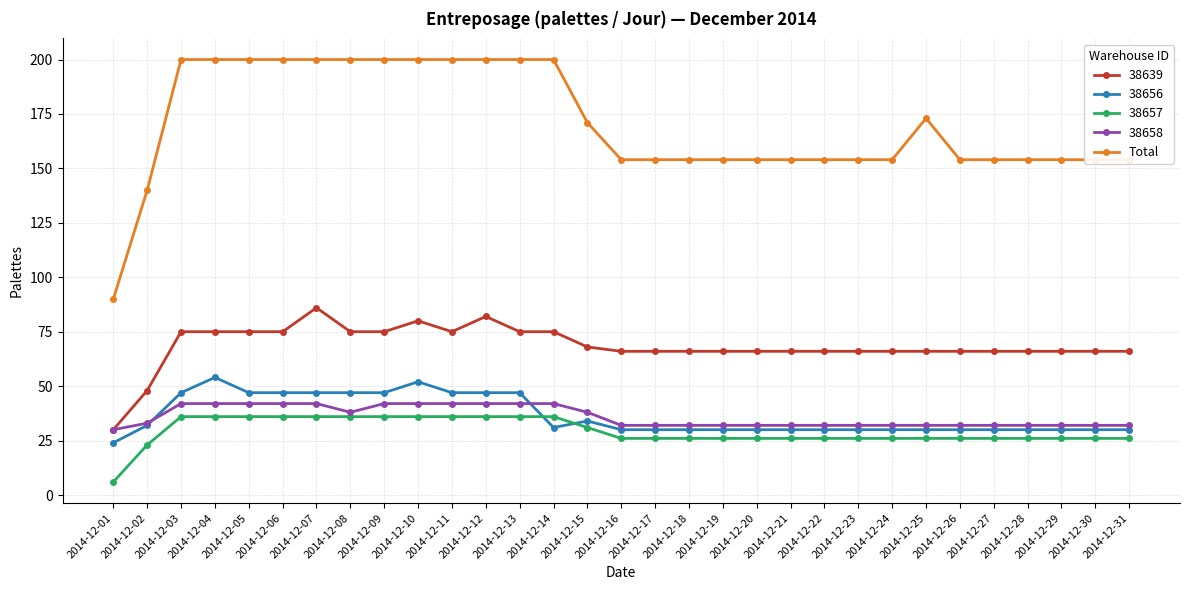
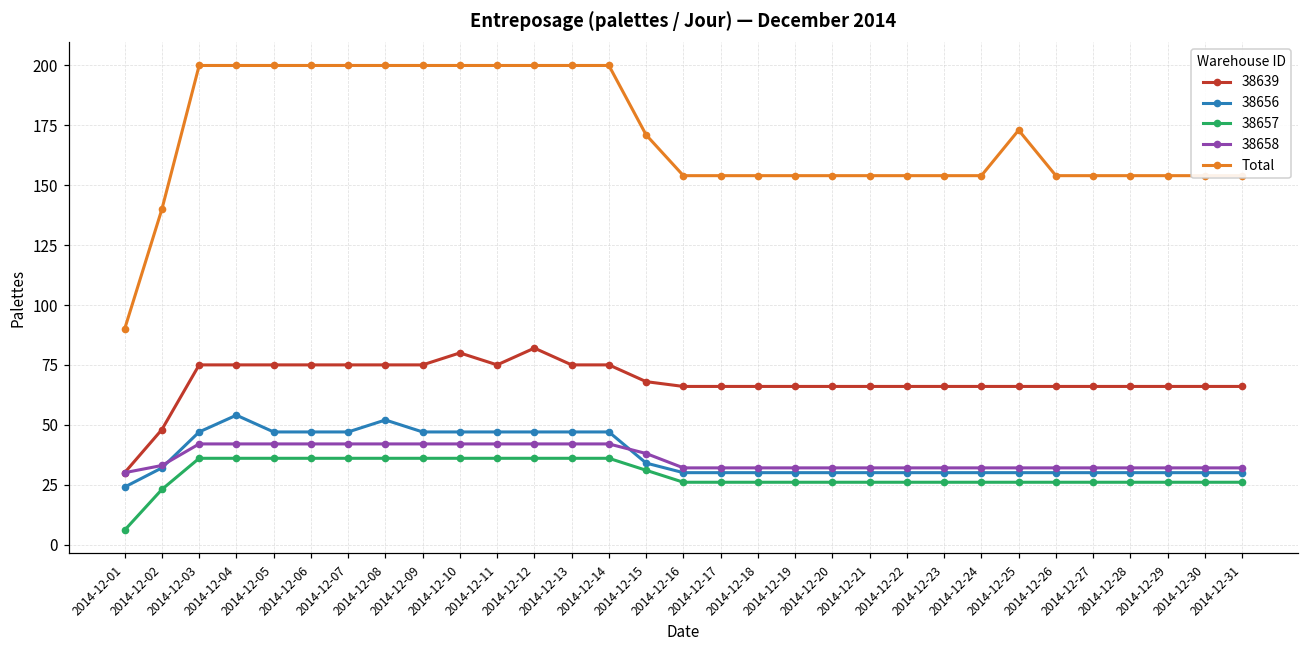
  {
    "38639": {
      "2014-12-02": 48,
      "2014-12-03": 75,
      "2014-12-04": 75,
      "2014-12-05": 75,
      "2014-12-06": 75,
-     "2014-12-07": 86,
+     "2014-12-07": 75,
      "2014-12-08": 75,
      "2014-12-09": 75,
      "2014-12-10": 80,
      "2014-12-11": 75,
      "2014-12-12": 82,
      "2014-12-13": 75,
      "2014-12-14": 75,
      "2014-12-15": 68,
      "2014-12-16": 66,
      "2014-12-17": 66,
      "2014-12-18": 66,
      "2014-12-19": 66,
      "2014-12-20": 66,
      "2014-12-21": 66,
      "2014-12-22": 66,
      "2014-12-23": 66,
      "2014-12-24": 66,
      "2014-12-25": 66,
      "2014-12-26": 66,
      "2014-12-27": 66,
      "2014-12-28": 66,
      "2014-12-29": 66,
      "2014-12-30": 66,
      "2014-12-31": 66
    },
    "38656": {
      "2014-12-01": 24,
      "2014-12-03": 47,
      "2014-12-04": 54,
      "2014-12-05": 47,
      "2014-12-06": 47,
      "2014-12-07": 47,
-     "2014-12-08": 47,
+     "2014-12-08": 52,
      "2014-12-09": 47,
-     "2014-12-10": 52,
+     "2014-12-10": 47,
      "2014-12-11": 47,
      "2014-12-12": 47,
      "2014-12-13": 47,
-     "2014-12-14": 31,
+     "2014-12-14": 47,
      "2014-12-15": 34,
      "2014-12-16": 30,
      "2014-12-17": 30,
      "2014-12-18": 30,
      "2014-12-19": 30,
      "2014-12-20": 30,
      "2014-12-21": 30,
      "2014-12-22": 30,
      "2014-12-23": 30,
      "2014-12-24": 30,
      "2014-12-25": 30,
      "2014-12-26": 30,
      "2014-12-27": 30,
      "2014-12-28": 30,
      "2014-12-29": 30,
      "2014-12-30": 30,
      "2014-12-31": 30
    },
    "38657": {
      "2014-12-01": 6,
      "2014-12-02": 23,
      "2014-12-03": 36,
      "2014-12-04": 36,
      "2014-12-05": 36,
      "2014-12-06": 36,
      "2014-12-07": 36,
      "2014-12-08": 36,
      "2014-12-09": 36,
      "2014-12-10": 36,
      "2014-12-11": 36,
      "2014-12-12": 36,
      "2014-12-13": 36,
      "2014-12-14": 36,
      "2014-12-15": 31,
      "2014-12-16": 26,
      "2014-12-17": 26,
      "2014-12-18": 26,
      "2014-12-19": 26,
      "2014-12-20": 26,
      "2014-12-21": 26,
      "2014-12-22": 26,
      "2014-12-23": 26,
      "2014-12-24": 26,
      "2014-12-25": 26,
      "2014-12-26": 26,
      "2014-12-27": 26,
      "2014-12-28": 26,
      "2014-12-29": 26,
      "2014-12-30": 26,
      "2014-12-31": 26
    },
    "38658": {
      "2014-12-03": 42,
      "2014-12-04": 42,
      "2014-12-05": 42,
      "2014-12-06": 42,
      "2014-12-07": 42,
-     "2014-12-08": 38,
+     "2014-12-08": 42,
      "2014-12-09": 42,
      "2014-12-10": 42,
      "2014-12-11": 42,
      "2014-12-12": 42,
      "2014-12-13": 42,
      "2014-12-14": 42,
      "2014-12-15": 38,
      "2014-12-16": 32,
      "2014-12-17": 32,
      "2014-12-18": 32,
      "2014-12-19": 32,
      "2014-12-20": 32,
      "2014-12-21": 32,
      "2014-12-22": 32,
      "2014-12-23": 32,
      "2014-12-24": 32,
      "2014-12-25": 32,
      "2014-12-26": 32,
      "2014-12-27": 32,
      "2014-12-28": 32,
      "2014-12-29": 32,
      "2014-12-30": 32,
      "2014-12-31": 32
    },
    "Total": {
      "2014-12-01": 90,
      "2014-12-02": 140,
      "2014-12-03": 200,
      "2014-12-04": 200,
      "2014-12-05": 200,
      "2014-12-06": 200,
      "2014-12-07": 200,
      "2014-12-08": 200,
      "2014-12-09": 200,
      "2014-12-10": 200,
      "2014-12-11": 200,
      "2014-12-12": 200,
      "2014-12-13": 200,
      "2014-12-14": 200,
      "2014-12-15": 171,
      "2014-12-16": 154,
      "2014-12-17": 154,
      "2014-12-18": 154,
      "2014-12-19": 154,
      "2014-12-20": 154,
      "2014-12-21": 154,
      "2014-12-22": 154,
      "2014-12-23": 154,
      "2014-12-24": 154,
      "2014-12-25": 173,
      "2014-12-26": 154,
      "2014-12-27": 154,
      "2014-12-28": 154,
      "2014-12-29": 154
    }
  }
